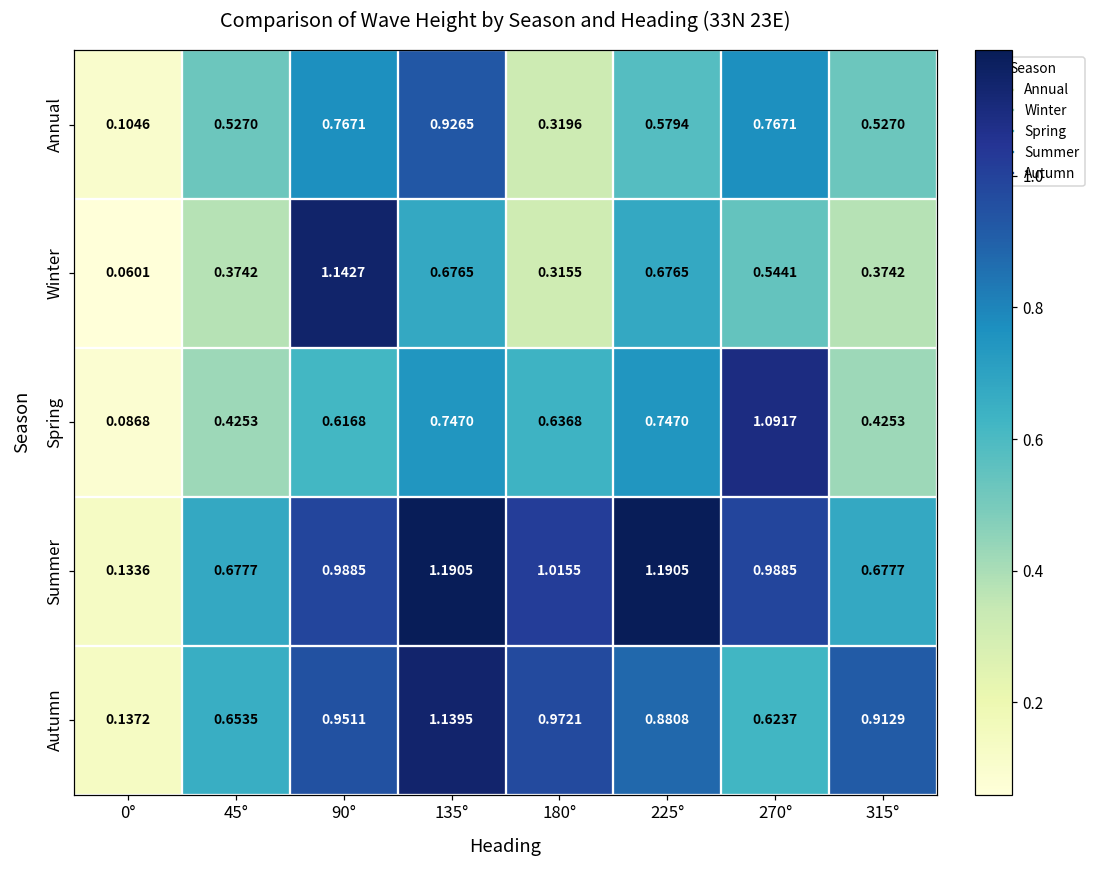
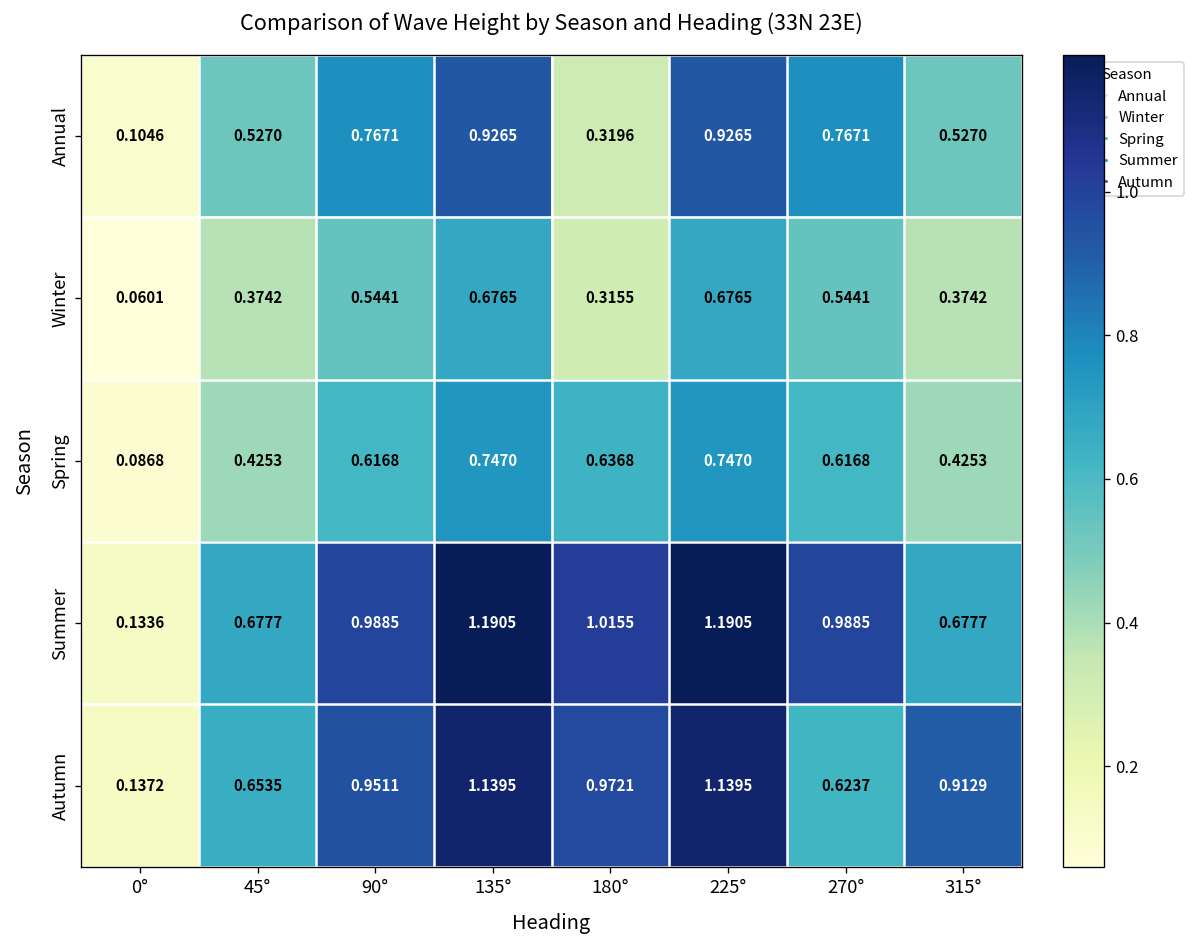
  {
    "Annual": {
      "0°": 0.1046,
      "45°": 0.5270,
      "90°": 0.7671,
      "135°": 0.9265,
      "180°": 0.3196,
-     "225°": 0.5794,
+     "225°": 0.9265,
      "270°": 0.7671,
      "315°": 0.5270
    },
    "Winter": {
      "0°": 0.0601,
      "45°": 0.3742,
-     "90°": 1.1427,
+     "90°": 0.5441,
      "135°": 0.6765,
      "180°": 0.3155,
      "225°": 0.6765,
      "270°": 0.5441,
      "315°": 0.3742
    },
    "Spring": {
      "0°": 0.0868,
      "45°": 0.4253,
      "90°": 0.6168,
      "135°": 0.7470,
      "180°": 0.6368,
      "225°": 0.7470,
-     "270°": 1.0917,
+     "270°": 0.6168,
      "315°": 0.4253
    },
    "Summer": {
      "0°": 0.1336,
      "45°": 0.6777,
      "90°": 0.9885,
      "135°": 1.1905,
      "180°": 1.0155,
      "225°": 1.1905,
      "270°": 0.9885,
      "315°": 0.6777
    },
    "Autumn": {
      "0°": 0.1372,
      "45°": 0.6535,
      "90°": 0.9511,
      "135°": 1.1395,
      "180°": 0.9721,
-     "225°": 0.8808,
+     "225°": 1.1395,
      "270°": 0.6237,
      "315°": 0.9129
    }
  }
